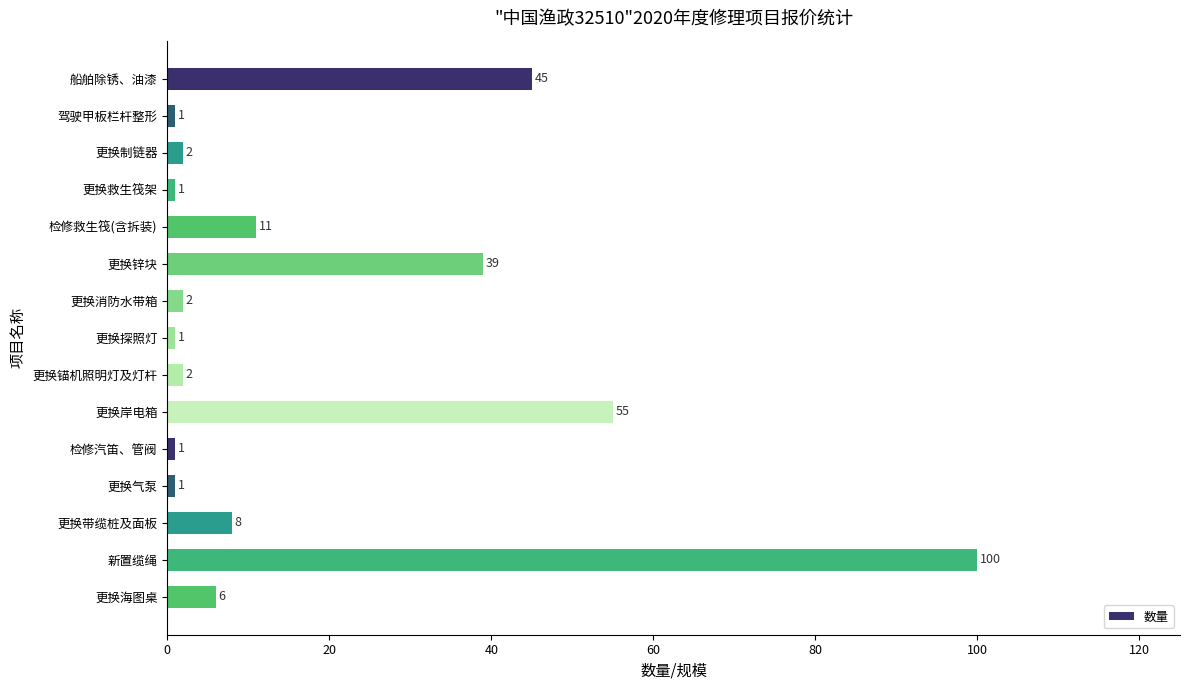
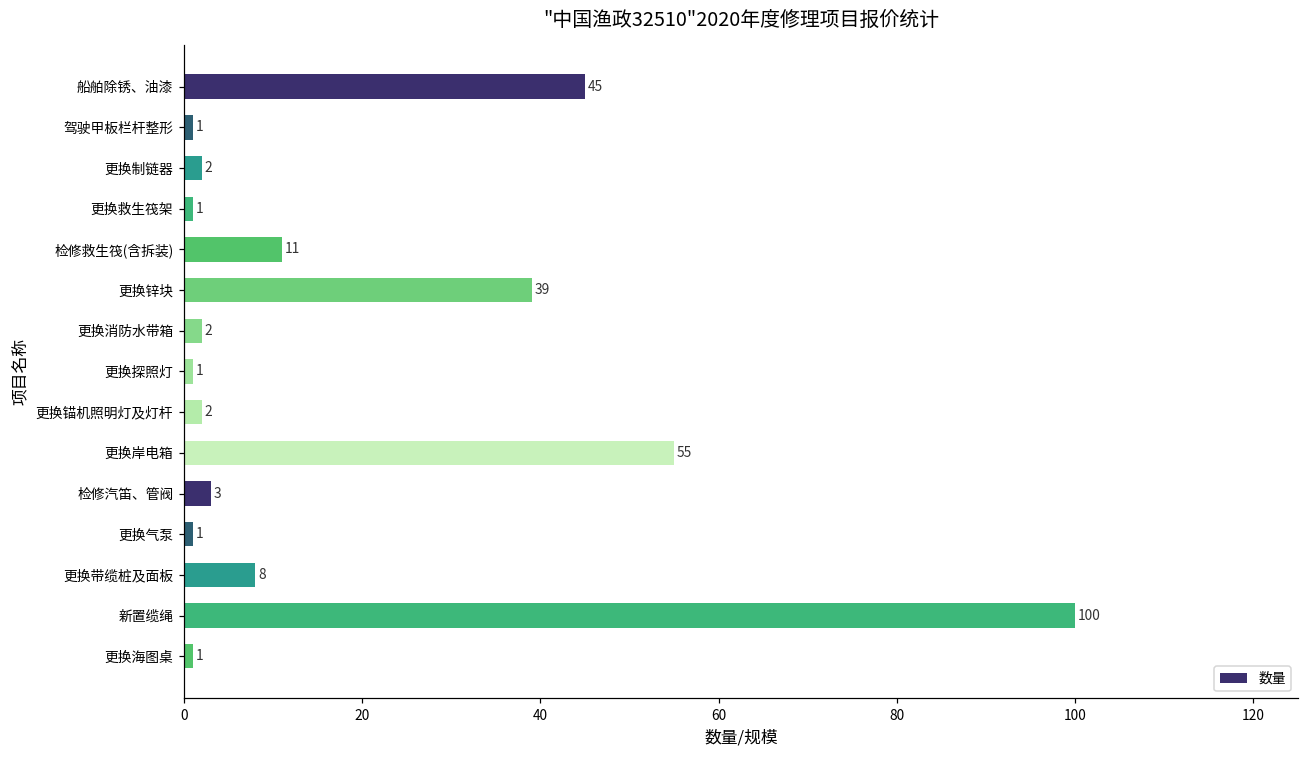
  {
    "船舶除锈、油漆": 45,
    "驾驶甲板栏杆整形": 1,
    "更换制链器": 2,
    "更换救生筏架": 1,
    "检修救生筏(含拆装)": 11,
    "更换锌块": 39,
    "更换消防水带箱": 2,
    "更换探照灯": 1,
    "更换锚机照明灯及灯杆": 2,
    "更换岸电箱": 55,
-   "检修汽笛、管阀": 1,
+   "检修汽笛、管阀": 3,
    "更换气泵": 1,
    "更换带缆桩及面板": 8,
    "新置缆绳": 100,
-   "更换海图桌": 6
+   "更换海图桌": 1
  }
